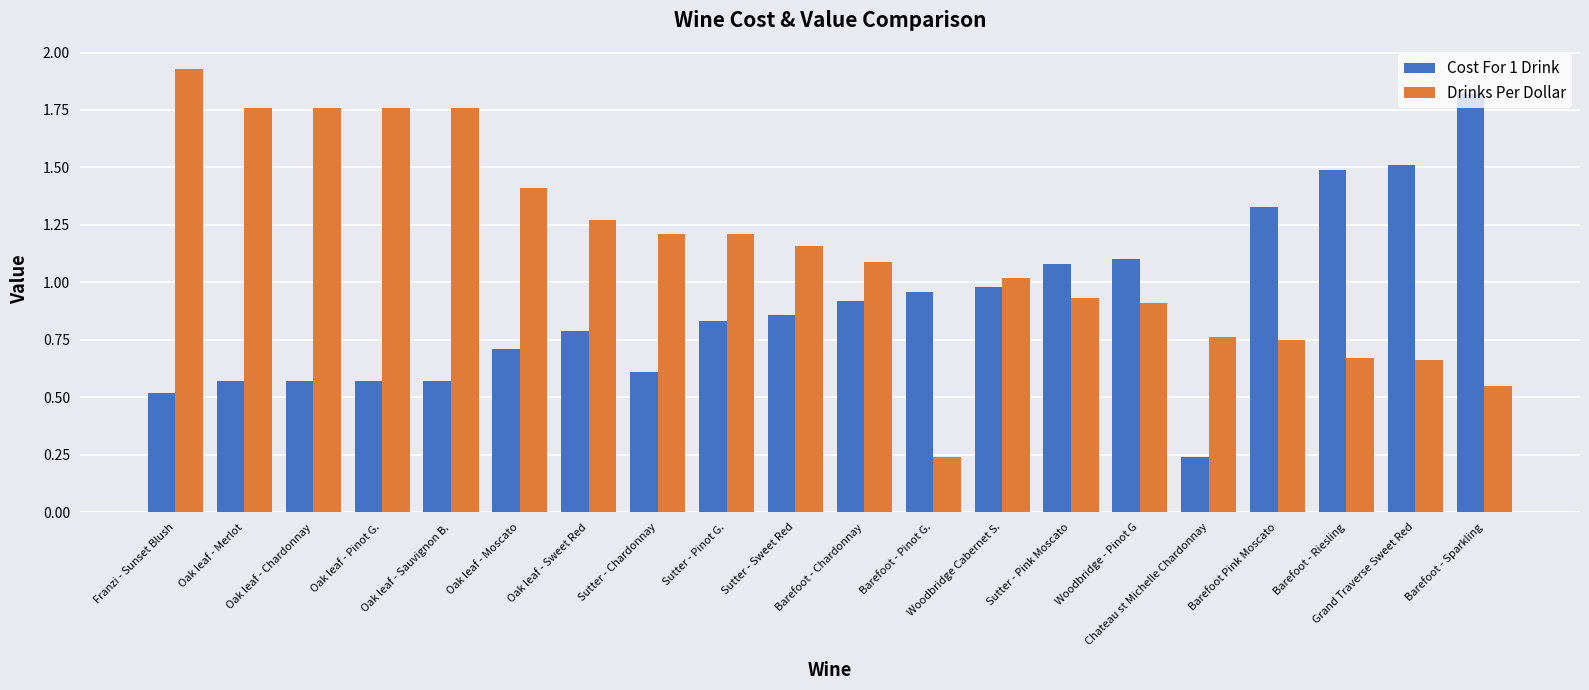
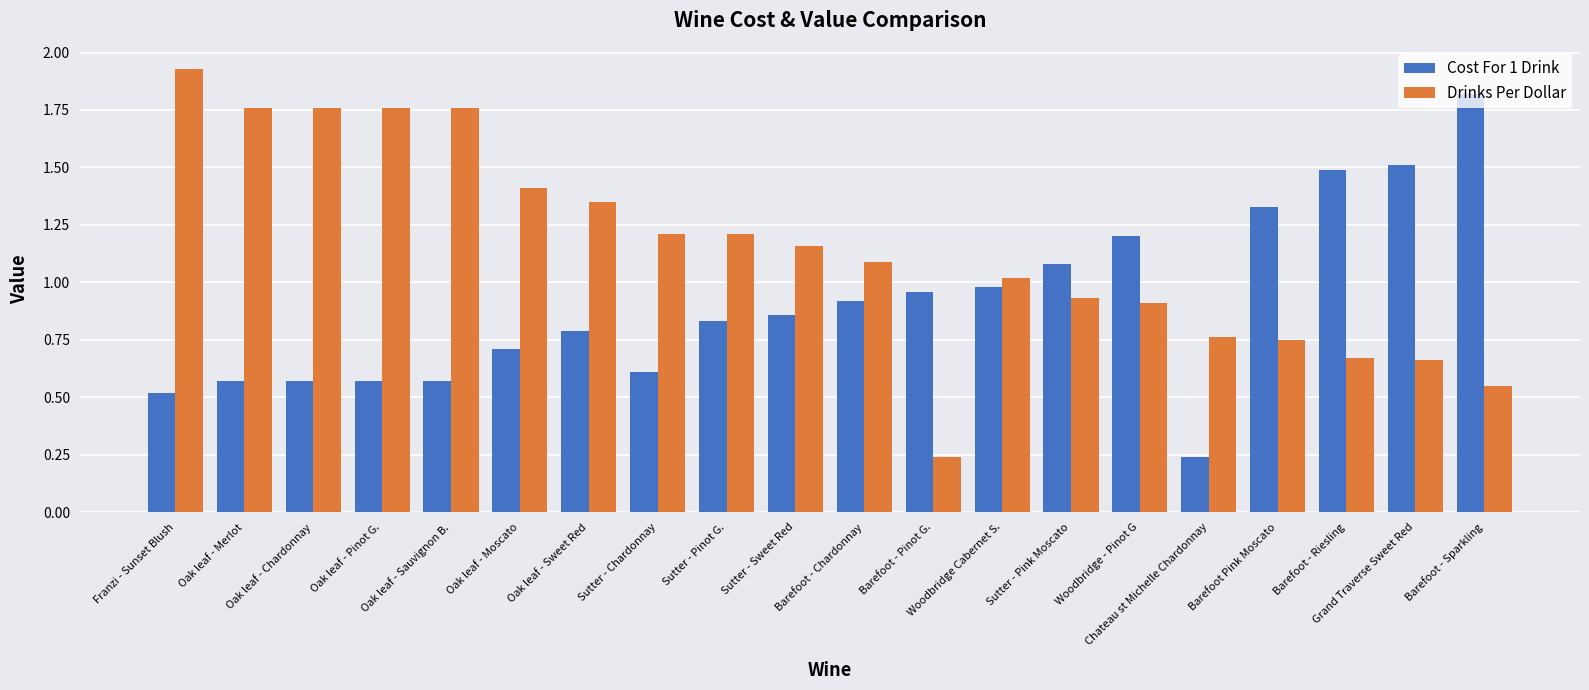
  {
    "Cost For 1 Drink": {
      "Franzi - Sunset Blush": 0.52,
      "Oak leaf - Merlot": 0.57,
      "Oak leaf - Chardonnay": 0.57,
      "Oak leaf - Pinot G.": 0.57,
      "Oak leaf - Sauvignon B.": 0.57,
      "Oak leaf - Moscato": 0.7,
      "Oak leaf - Sweet Red": 0.8,
      "Sutter - Chardonnay": 0.6,
      "Sutter - Pinot G.": 0.83,
      "Sutter - Sweet Red": 0.86,
      "Barefoot - Chardonnay": 0.92,
      "Barefoot - Pinot G.": 0.96,
      "Woodbridge Cabernet S.": 0.98,
      "Sutter - Pink Moscato": 1.08,
-     "Woodbridge - Pinot G": 1.1,
+     "Woodbridge - Pinot G": 1.2,
      "Chateau st Michelle Chardonnay": 0.24,
      "Barefoot Pink Moscato": 1.33,
      "Barefoot - Riesling": 1.5,
      "Grand Traverse Sweet Red": 1.5
    },
    "Drinks Per Dollar": {
      "Franzi - Sunset Blush": 1.93,
      "Oak leaf - Merlot": 1.76,
      "Oak leaf - Chardonnay": 1.76,
      "Oak leaf - Pinot G.": 1.76,
      "Oak leaf - Sauvignon B.": 1.76,
      "Oak leaf - Moscato": 1.41,
-     "Oak leaf - Sweet Red": 1.27,
+     "Oak leaf - Sweet Red": 1.35,
      "Sutter - Chardonnay": 1.21,
      "Sutter - Pinot G.": 1.21,
      "Sutter - Sweet Red": 1.16,
      "Barefoot - Chardonnay": 1.09,
      "Barefoot - Pinot G.": 0.24,
      "Woodbridge Cabernet S.": 1.02,
      "Sutter - Pink Moscato": 0.93,
      "Woodbridge - Pinot G": 0.91,
      "Chateau st Michelle Chardonnay": 0.76,
      "Barefoot Pink Moscato": 0.75,
      "Barefoot - Riesling": 0.67,
      "Grand Traverse Sweet Red": 0.66,
      "Barefoot - Sparkling": 0.55
    }
  }
